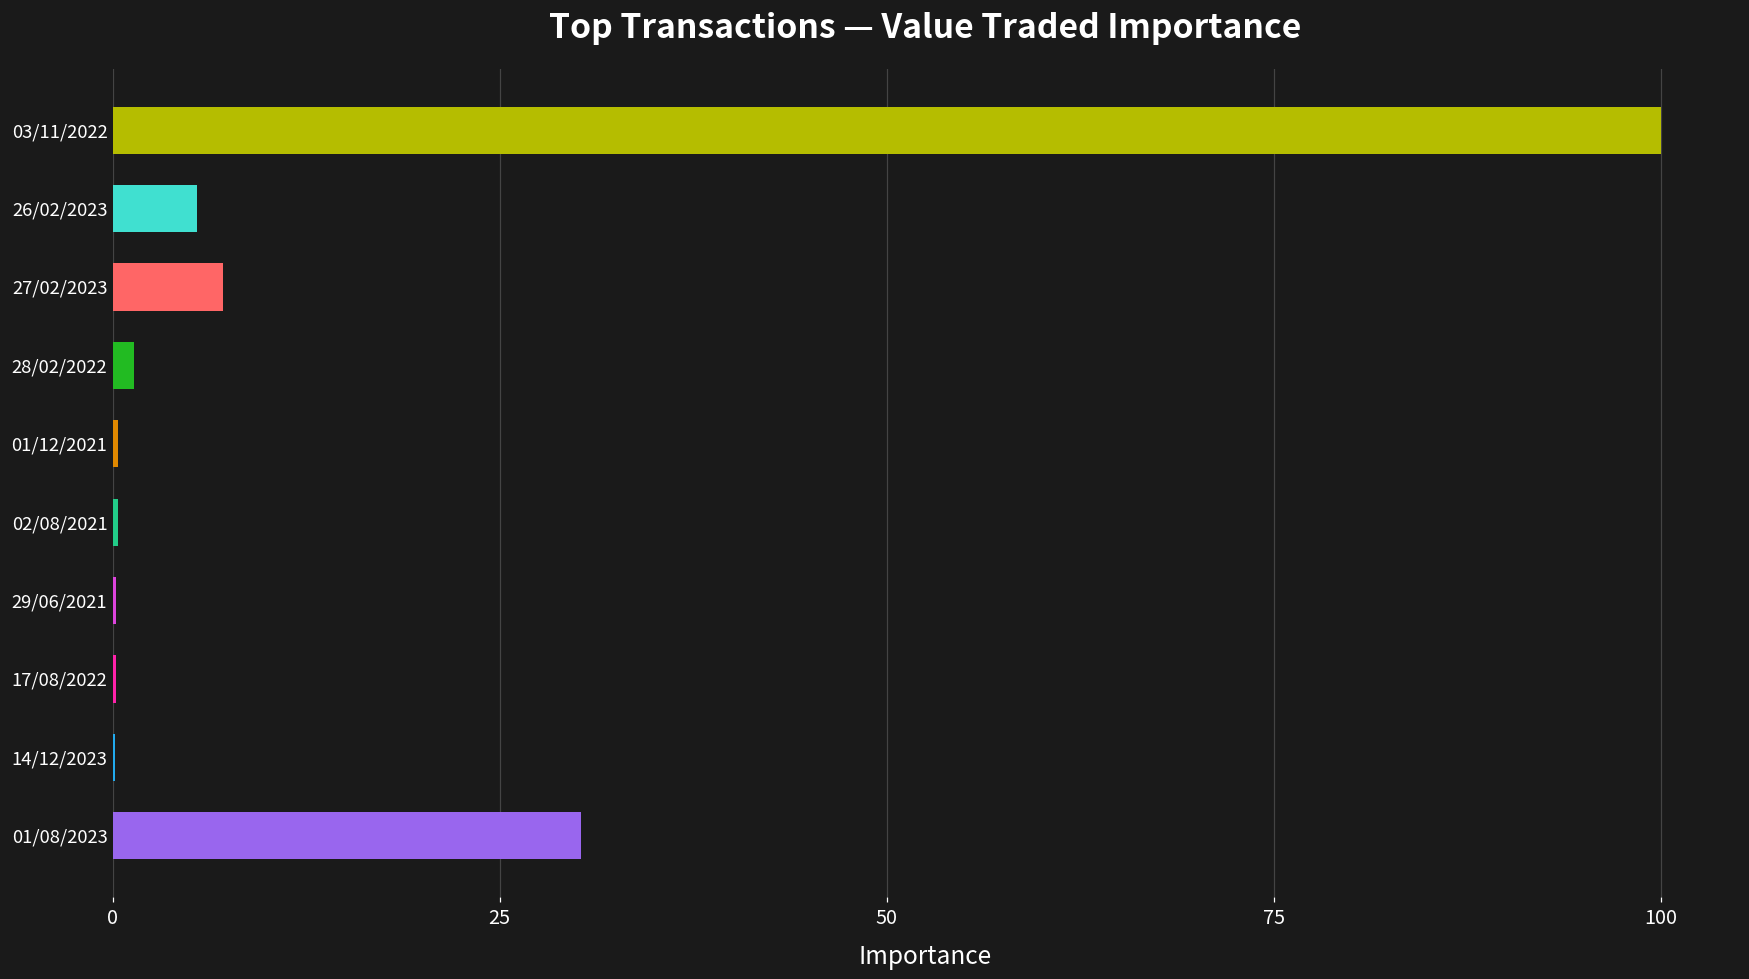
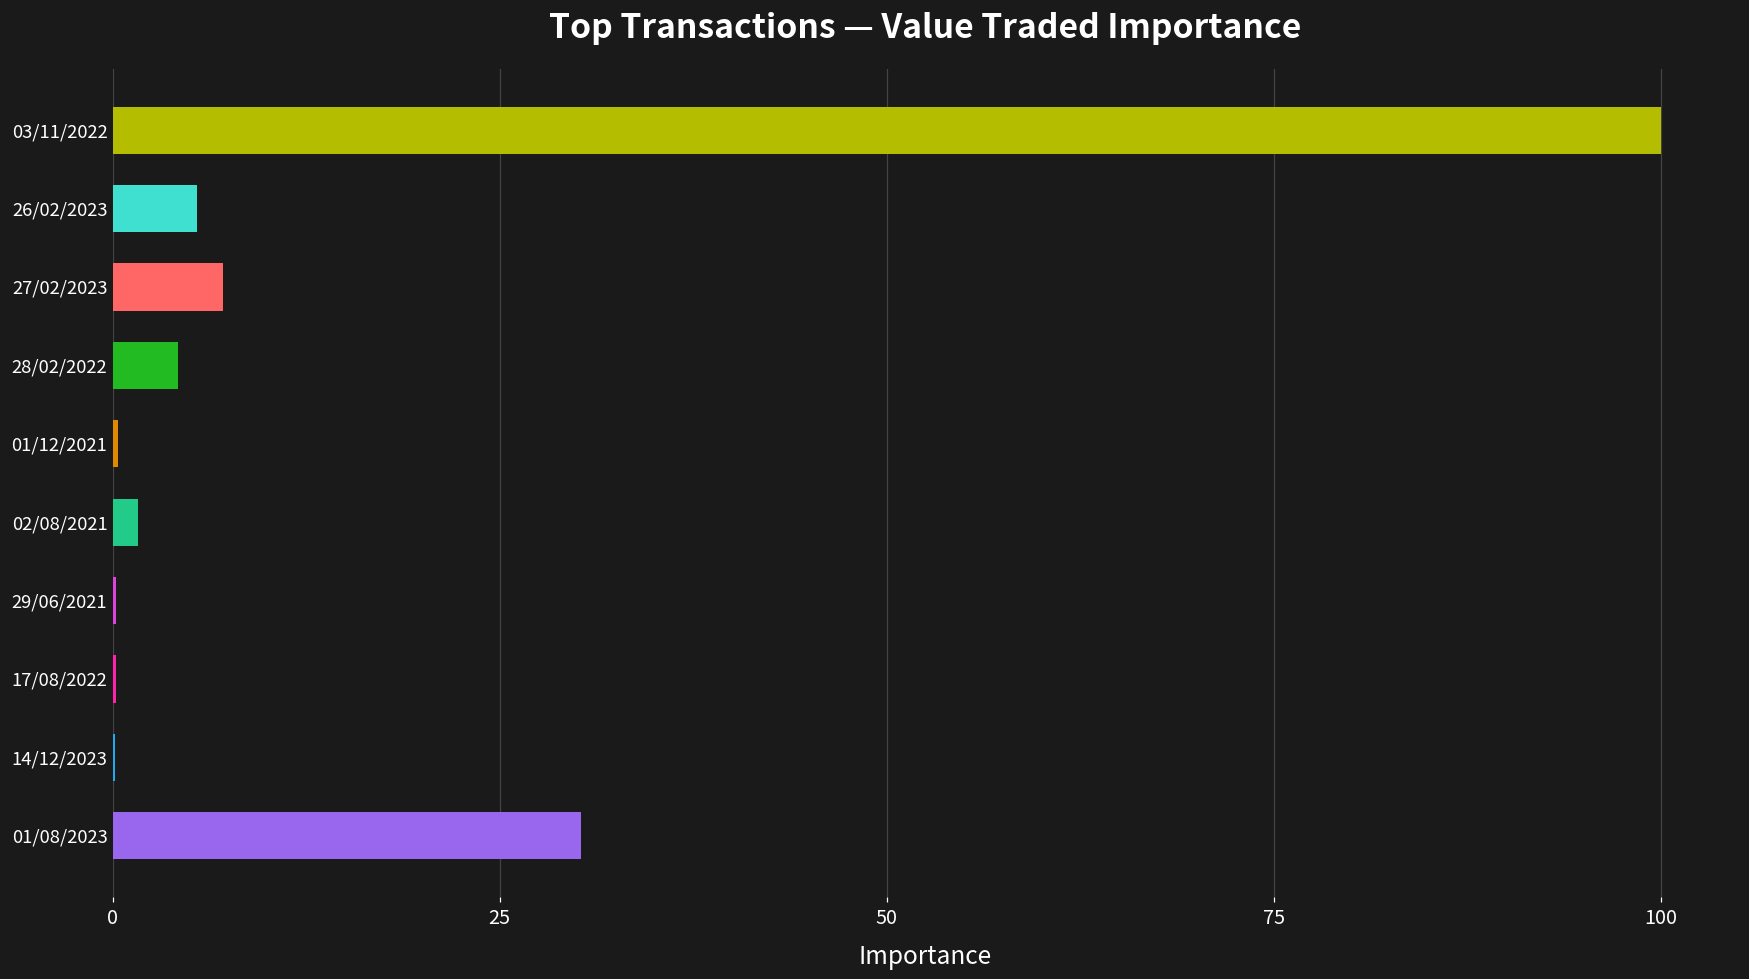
  {
    "03/11/2022": 100.0,
    "26/02/2023": 5.5,
    "27/02/2023": 7.2,
-   "28/02/2022": 1.4,
+   "28/02/2022": 4.2,
    "01/12/2021": 0.3,
-   "02/08/2021": 0.3,
+   "02/08/2021": 1.6,
    "29/06/2021": 0.2,
    "17/08/2022": 0.2,
    "01/08/2023": 30.2
  }
